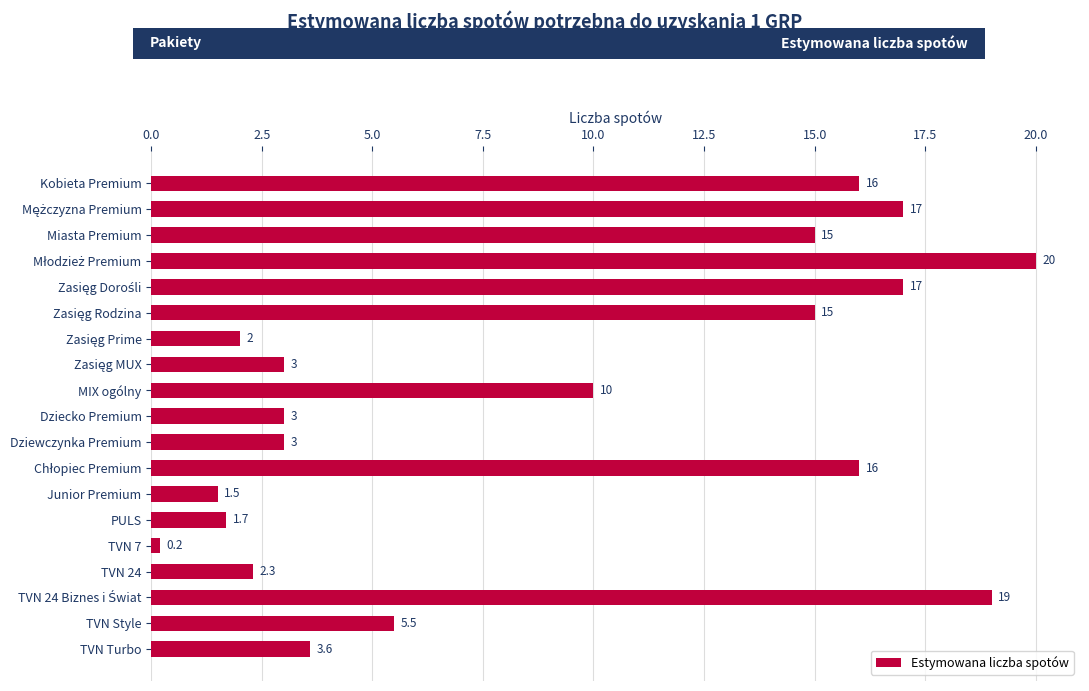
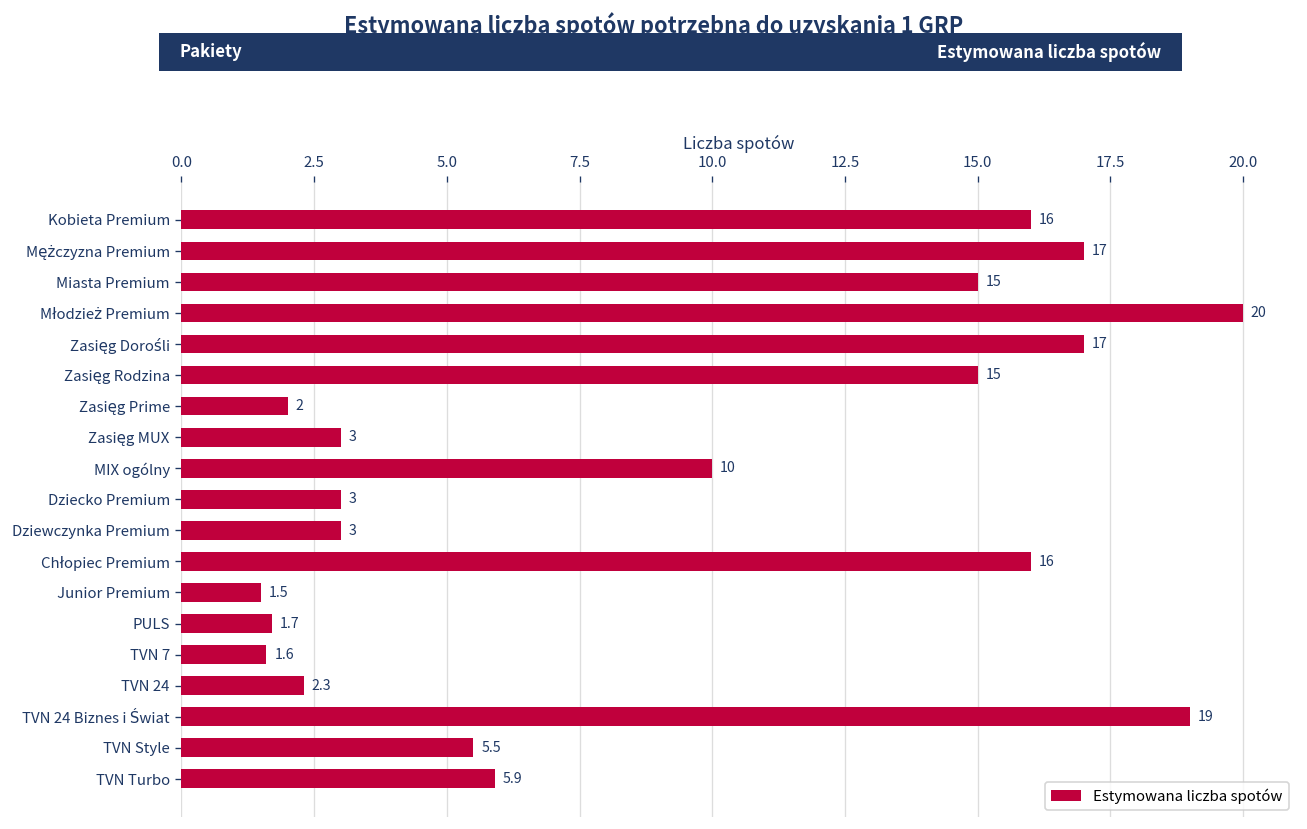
  {
    "Kobieta Premium": 16,
    "Mężczyzna Premium": 17,
    "Miasta Premium": 15,
    "Młodzież Premium": 20,
    "Zasięg Dorośli": 17,
    "Zasięg Rodzina": 15,
    "Zasięg Prime": 2,
    "Zasięg MUX": 3,
    "MIX ogólny": 10,
    "Dziecko Premium": 3,
    "Dziewczynka Premium": 3,
    "Chłopiec Premium": 16,
    "Junior Premium": 1.5,
    "PULS": 1.7,
-   "TVN 7": 0.2,
+   "TVN 7": 1.6,
    "TVN 24": 2.3,
    "TVN 24 Biznes i Świat": 19,
    "TVN Style": 5.5,
-   "TVN Turbo": 3.6
+   "TVN Turbo": 5.9
  }
